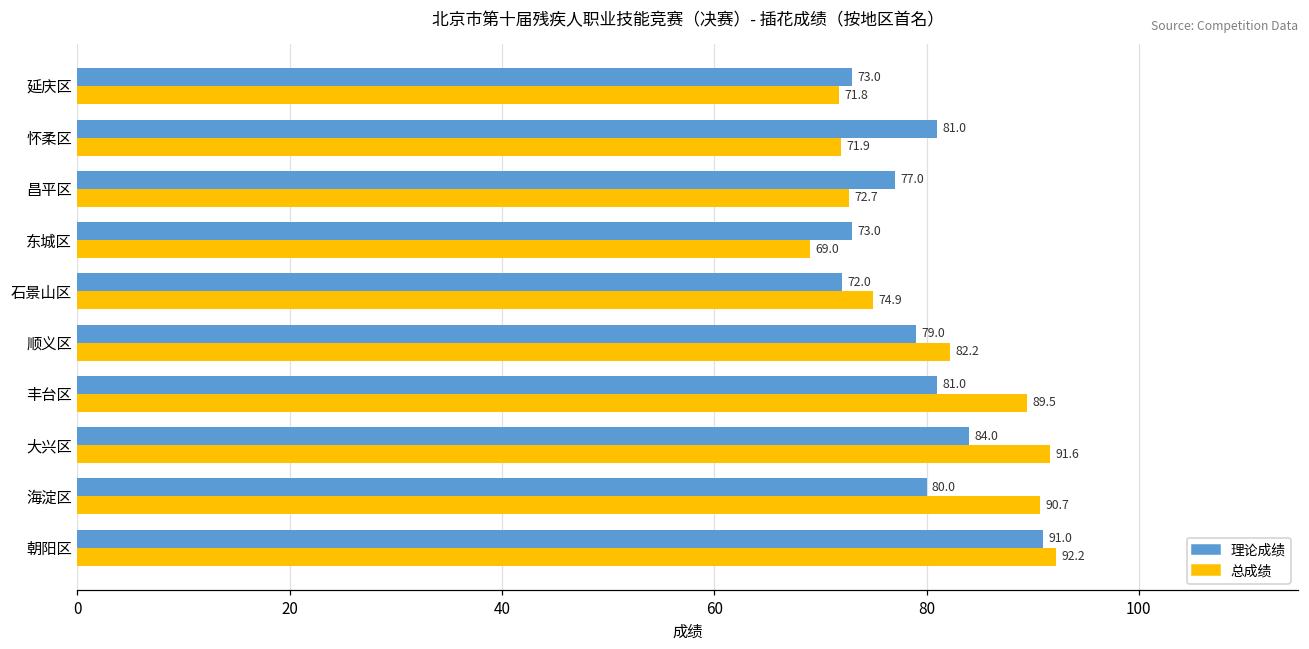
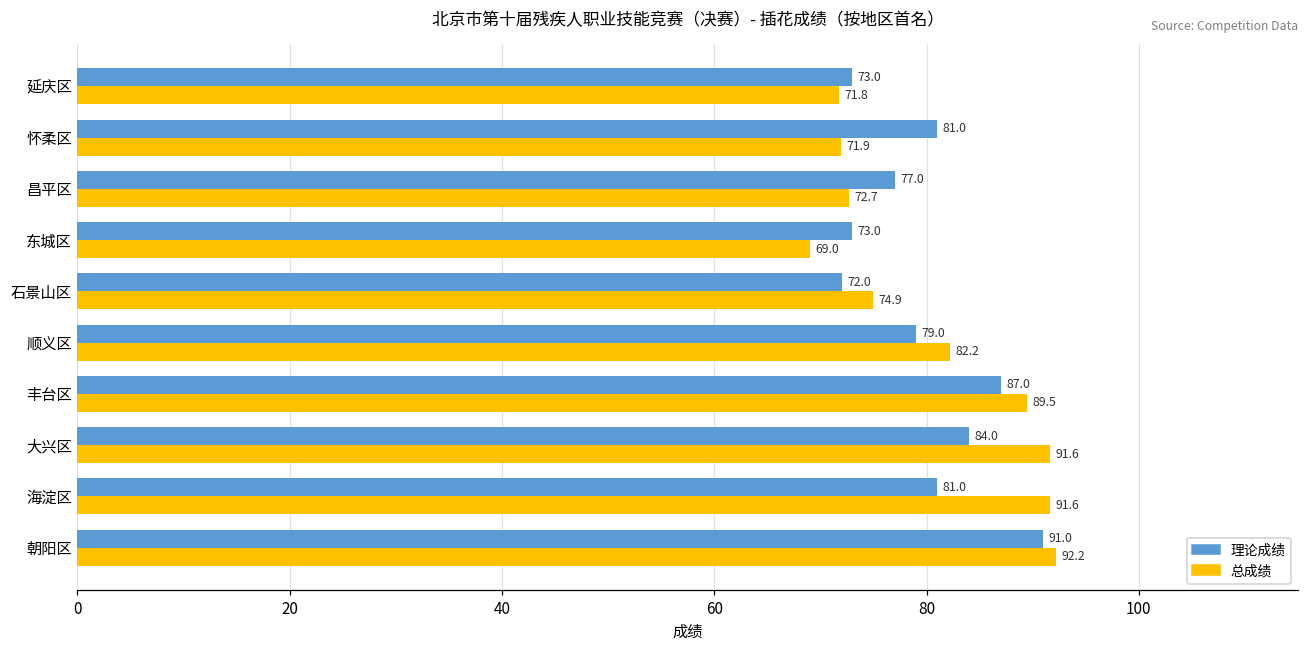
  {
    "理论成绩": {
      "延庆区": 73.0,
      "怀柔区": 81.0,
      "昌平区": 77.0,
      "东城区": 73.0,
      "石景山区": 72.0,
      "顺义区": 79.0,
-     "丰台区": 81.0,
+     "丰台区": 87.0,
      "大兴区": 84.0,
-     "海淀区": 80.0,
+     "海淀区": 81.0,
      "朝阳区": 91.0
    },
    "总成绩": {
      "延庆区": 71.8,
      "怀柔区": 71.9,
      "昌平区": 72.7,
      "东城区": 69.0,
      "石景山区": 74.9,
      "顺义区": 82.2,
      "丰台区": 89.5,
      "大兴区": 91.6,
-     "海淀区": 90.7,
+     "海淀区": 91.6,
      "朝阳区": 92.2
    }
  }
